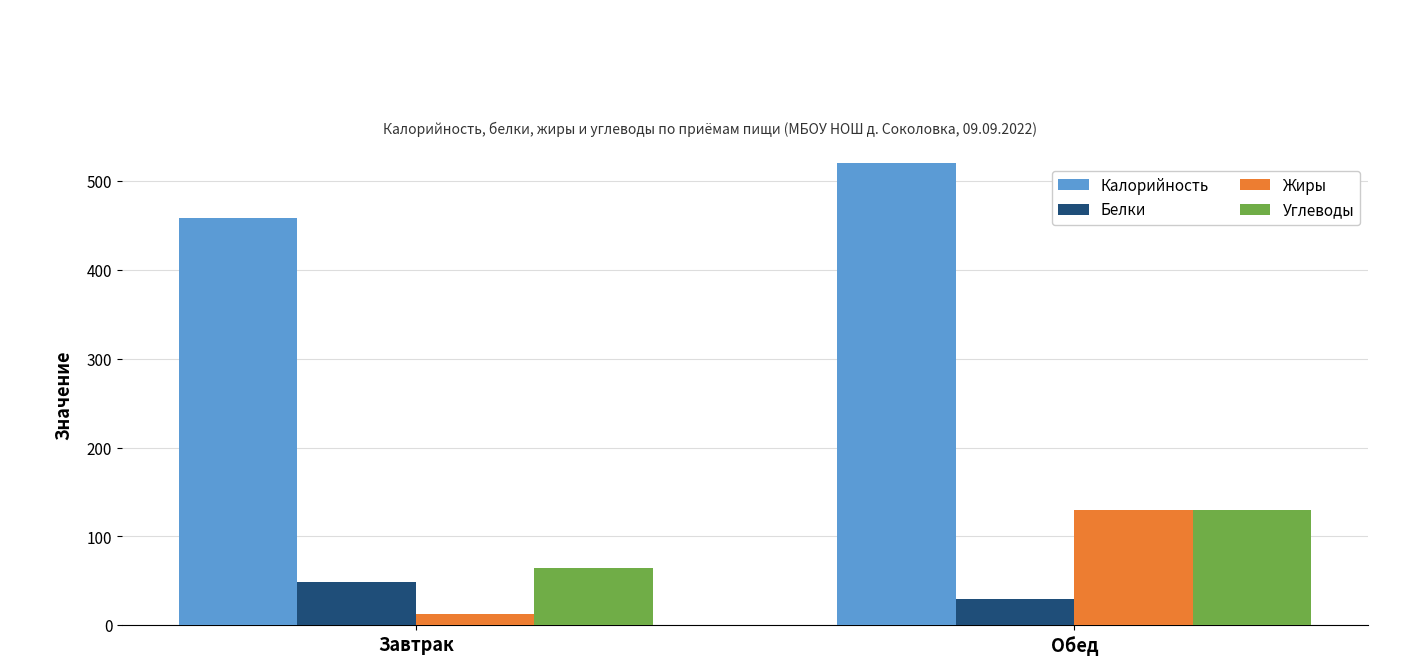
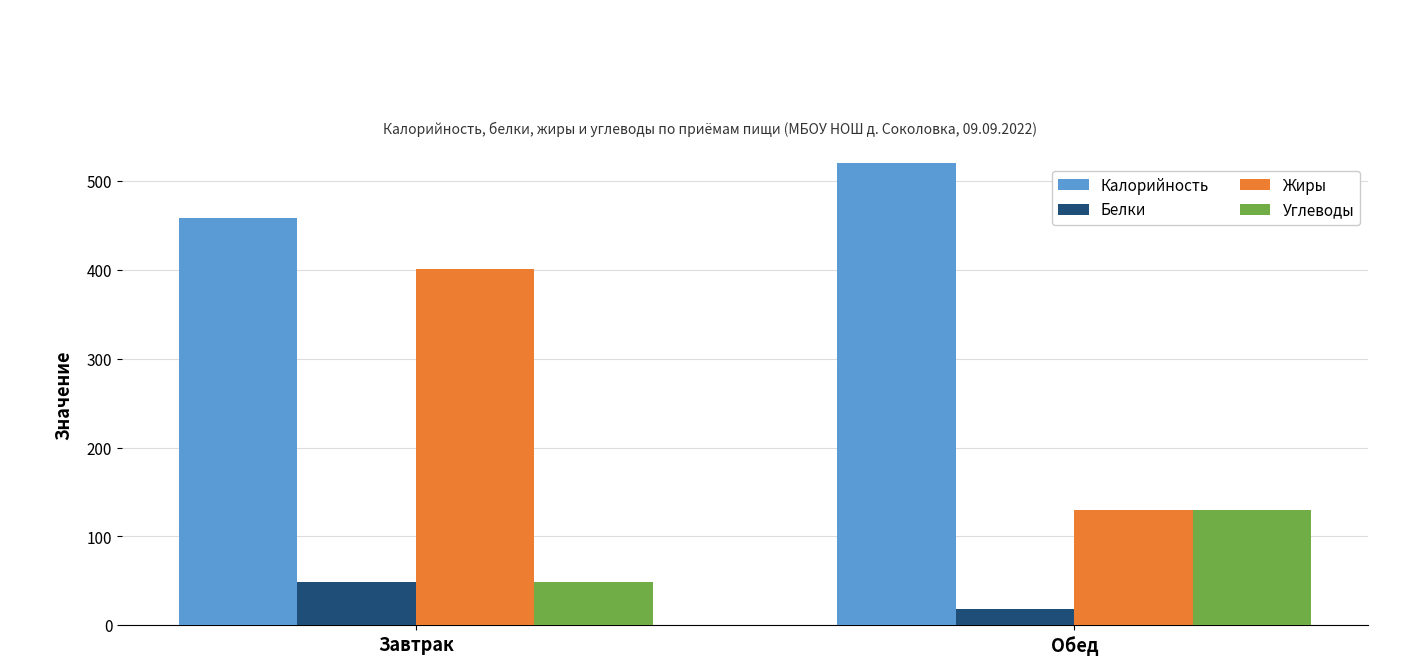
  {
    "Калорийность": {
      "Завтрак": 460
    },
    "Белки": {
      "Завтрак": 50,
-     "Обед": 30
+     "Обед": 20
    },
    "Жиры": {
-     "Завтрак": 10,
+     "Завтрак": 400,
      "Обед": 130
    },
    "Углеводы": {
-     "Завтрак": 60,
+     "Завтрак": 50,
      "Обед": 130
    }
  }
